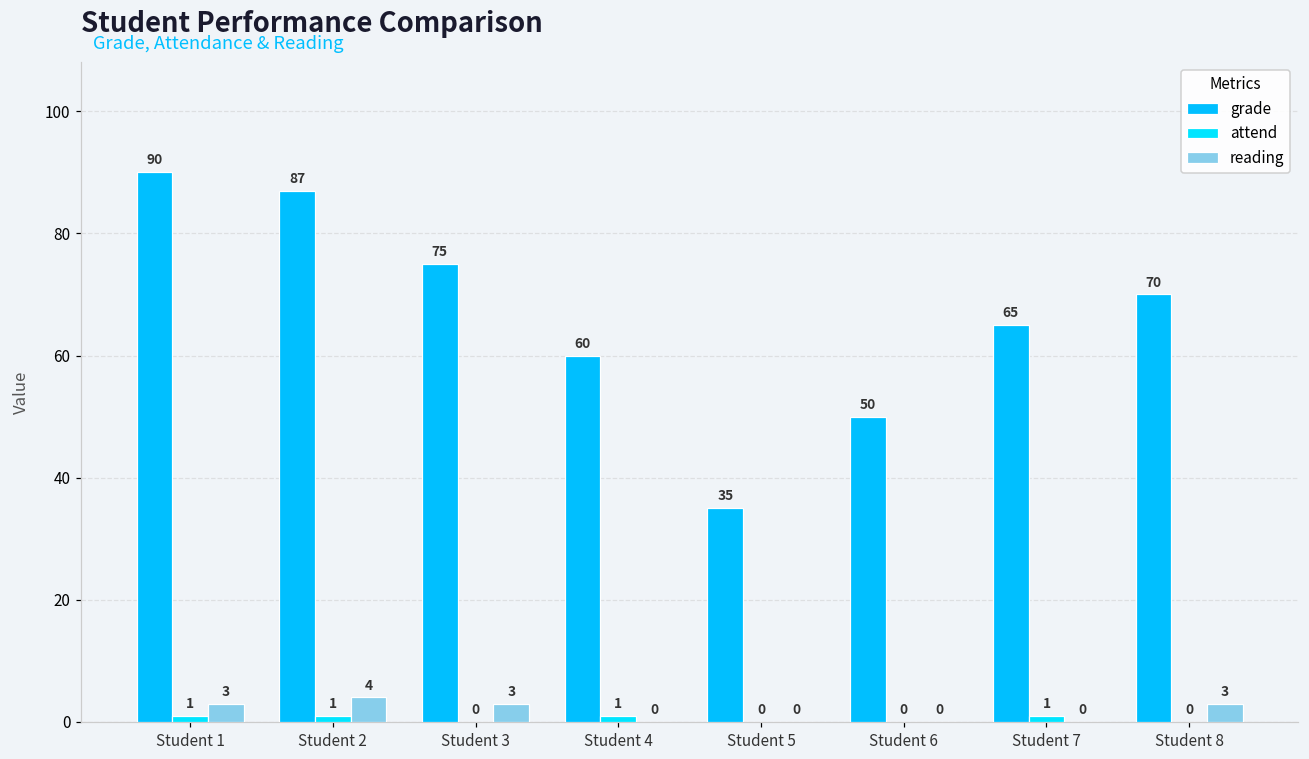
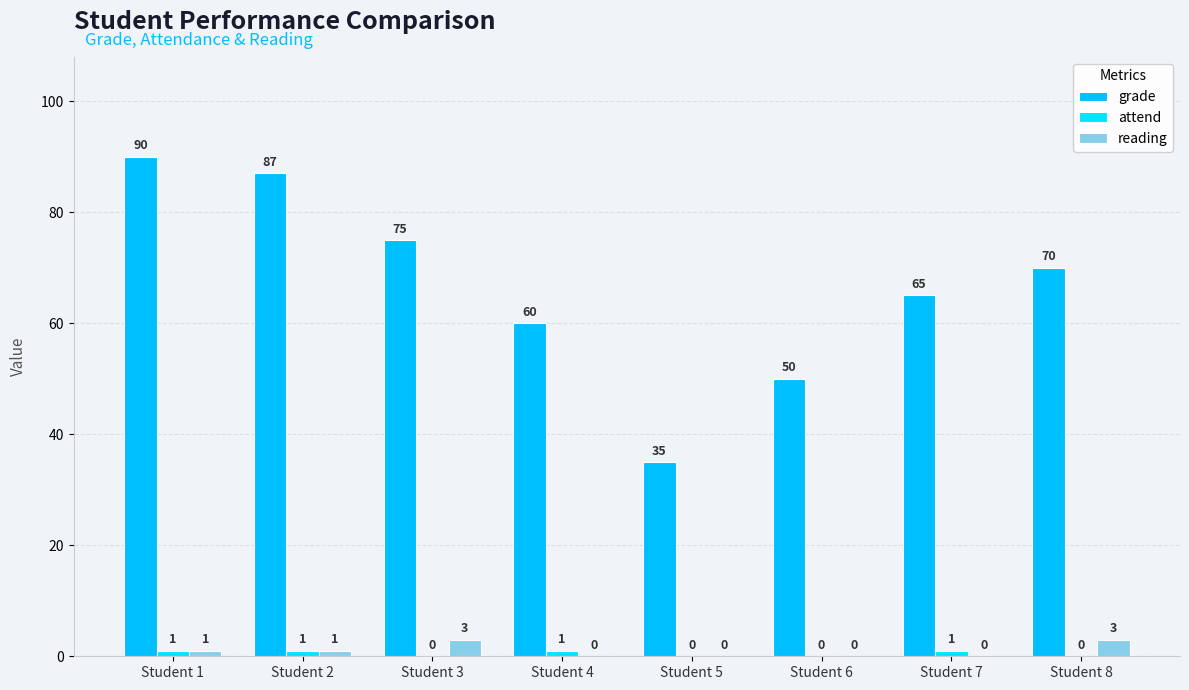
  {
    "reading": {
-     "Student 1": 3,
-     "Student 2": 4,
+     "Student 1": 1,
+     "Student 2": 1,
      "Student 3": 3,
      "Student 4": 0,
      "Student 5": 0,
      "Student 6": 0,
      "Student 7": 0,
      "Student 8": 3
    }
  }
